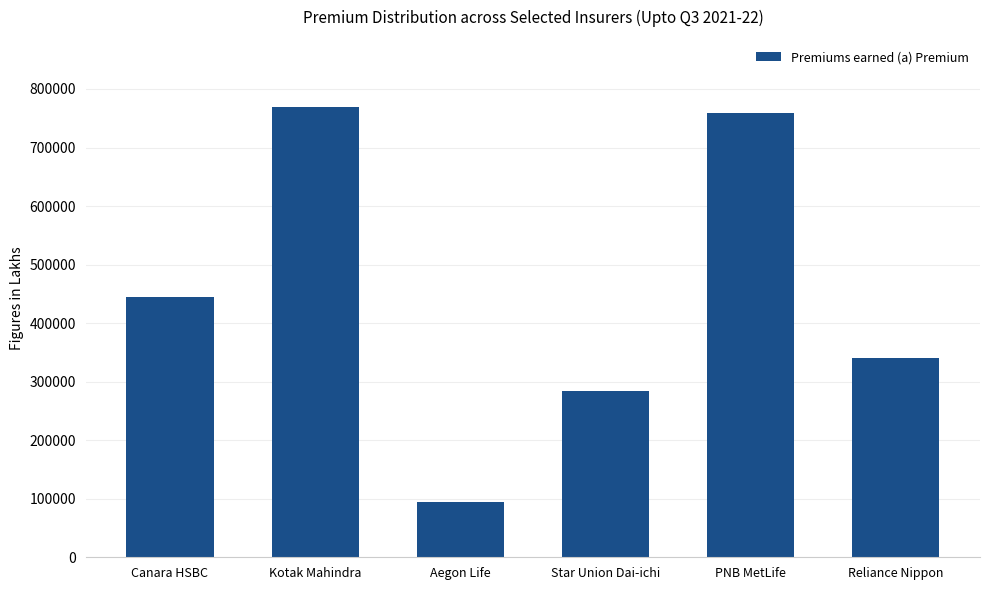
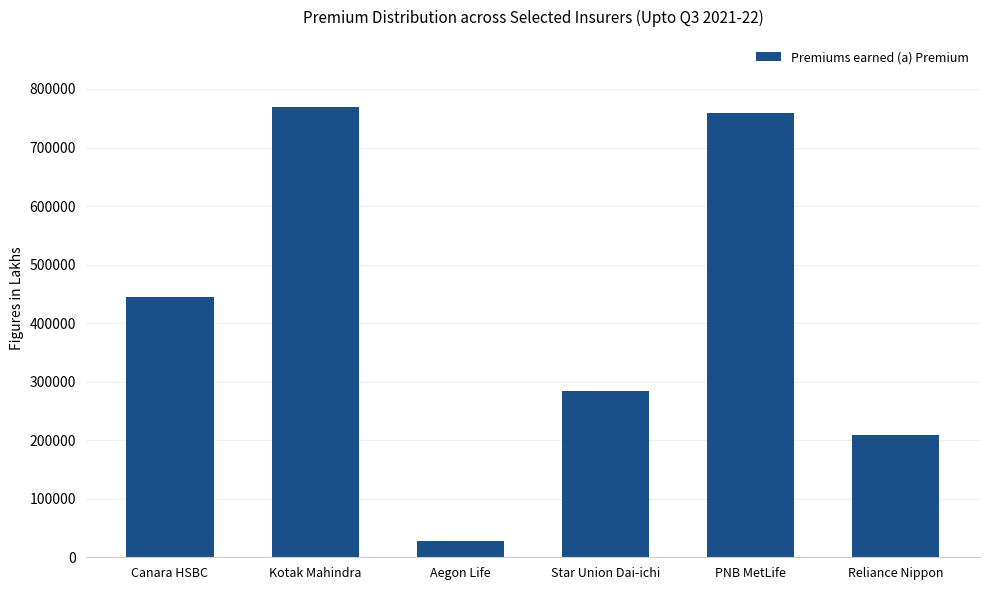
  {
    "Canara HSBC": 450000,
    "Kotak Mahindra": 770000,
-   "Aegon Life": 90000,
+   "Aegon Life": 30000,
    "Star Union Dai-ichi": 280000,
    "PNB MetLife": 760000,
-   "Reliance Nippon": 340000
+   "Reliance Nippon": 210000
  }
